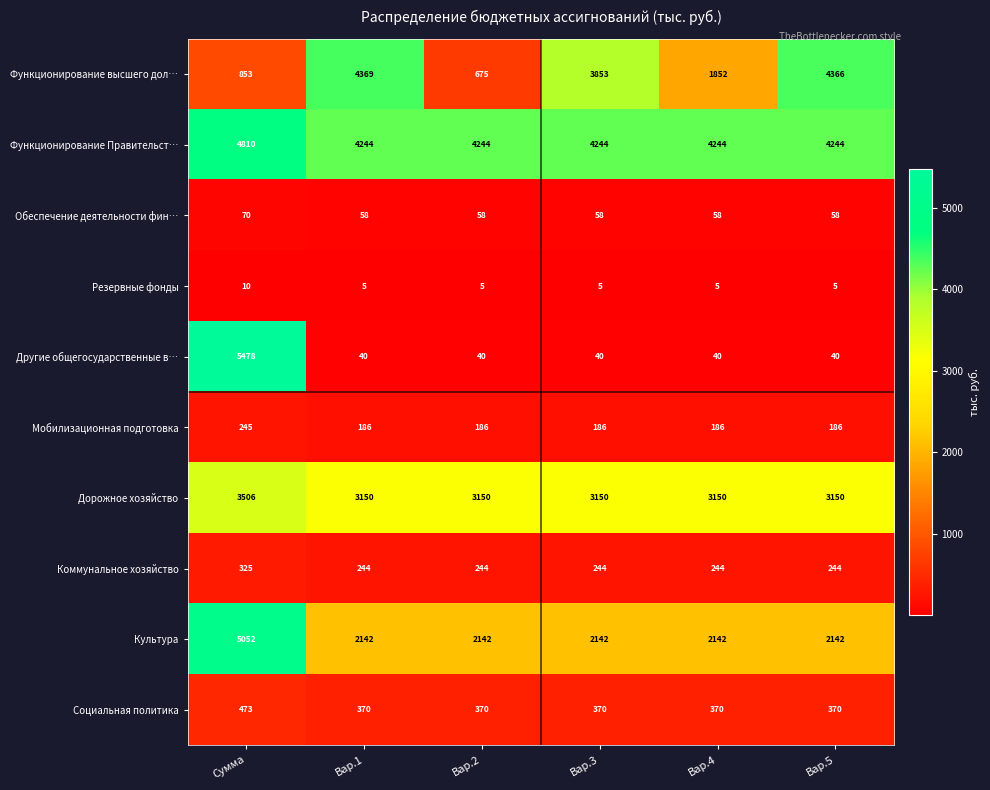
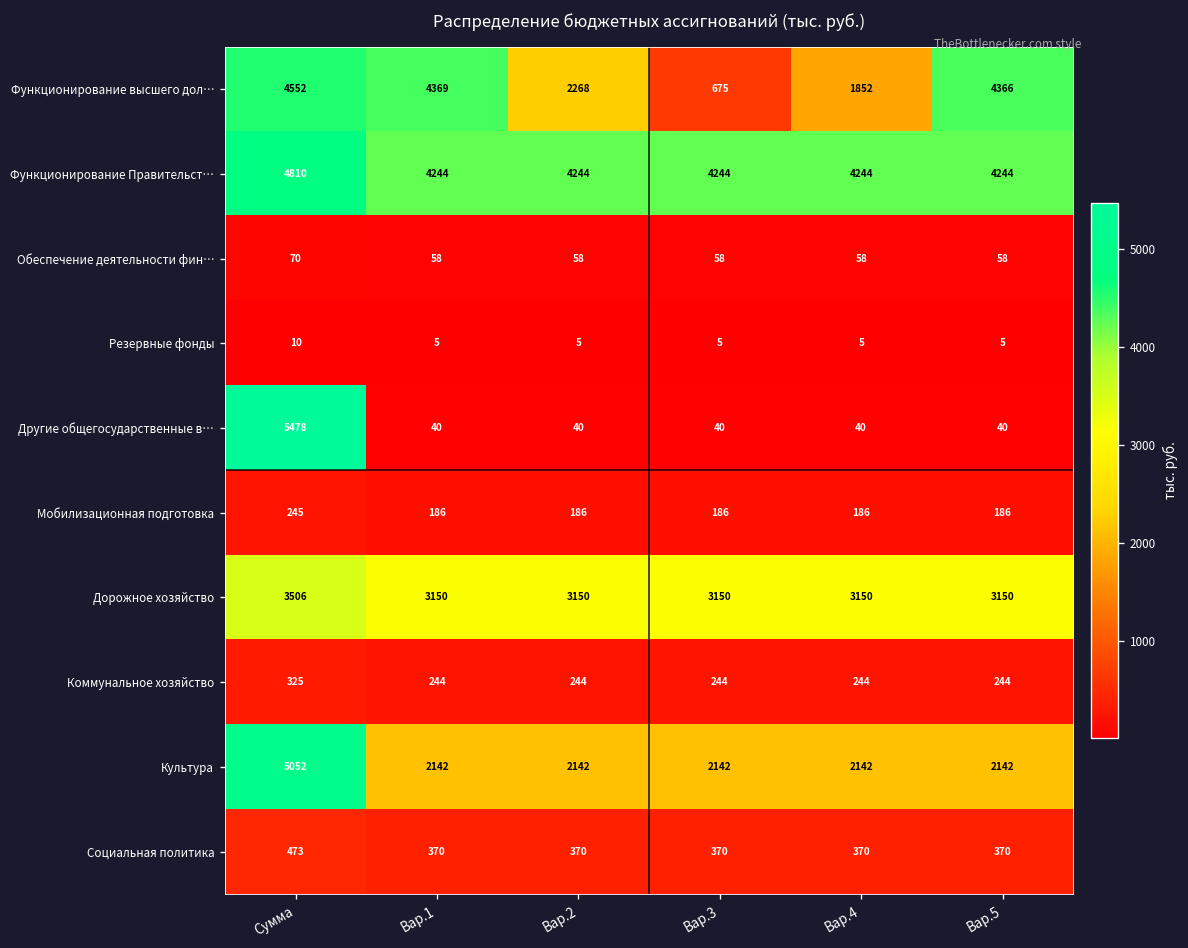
  {
    "Функционирование высшего дол…": {
-     "Сумма": 853,
+     "Сумма": 4552,
      "Вар.1": 4369,
-     "Вар.2": 675,
-     "Вар.3": 3853,
+     "Вар.2": 2268,
+     "Вар.3": 675,
      "Вар.4": 1852,
      "Вар.5": 4366
    },
    "Функционирование Правительст…": {
      "Сумма": 4810,
      "Вар.1": 4244,
      "Вар.2": 4244,
      "Вар.3": 4244,
      "Вар.4": 4244,
      "Вар.5": 4244
    },
    "Обеспечение деятельности фин…": {
      "Сумма": 70,
      "Вар.1": 58,
      "Вар.2": 58,
      "Вар.3": 58,
      "Вар.4": 58,
      "Вар.5": 58
    },
    "Резервные фонды": {
      "Сумма": 10,
      "Вар.1": 5,
      "Вар.2": 5,
      "Вар.3": 5,
      "Вар.4": 5,
      "Вар.5": 5
    },
    "Другие общегосударственные в…": {
      "Сумма": 5478,
      "Вар.1": 40,
      "Вар.2": 40,
      "Вар.3": 40,
      "Вар.4": 40,
      "Вар.5": 40
    },
    "Мобилизационная подготовка": {
      "Сумма": 245,
      "Вар.1": 186,
      "Вар.2": 186,
      "Вар.3": 186,
      "Вар.4": 186,
      "Вар.5": 186
    },
    "Дорожное хозяйство": {
      "Сумма": 3506,
      "Вар.1": 3150,
      "Вар.2": 3150,
      "Вар.3": 3150,
      "Вар.4": 3150,
      "Вар.5": 3150
    },
    "Коммунальное хозяйство": {
      "Сумма": 325,
      "Вар.1": 244,
      "Вар.2": 244,
      "Вар.3": 244,
      "Вар.4": 244,
      "Вар.5": 244
    },
    "Культура": {
      "Сумма": 5052,
      "Вар.1": 2142,
      "Вар.2": 2142,
      "Вар.3": 2142,
      "Вар.4": 2142,
      "Вар.5": 2142
    },
    "Социальная политика": {
      "Сумма": 473,
      "Вар.1": 370,
      "Вар.2": 370,
      "Вар.3": 370,
      "Вар.4": 370,
      "Вар.5": 370
    }
  }
